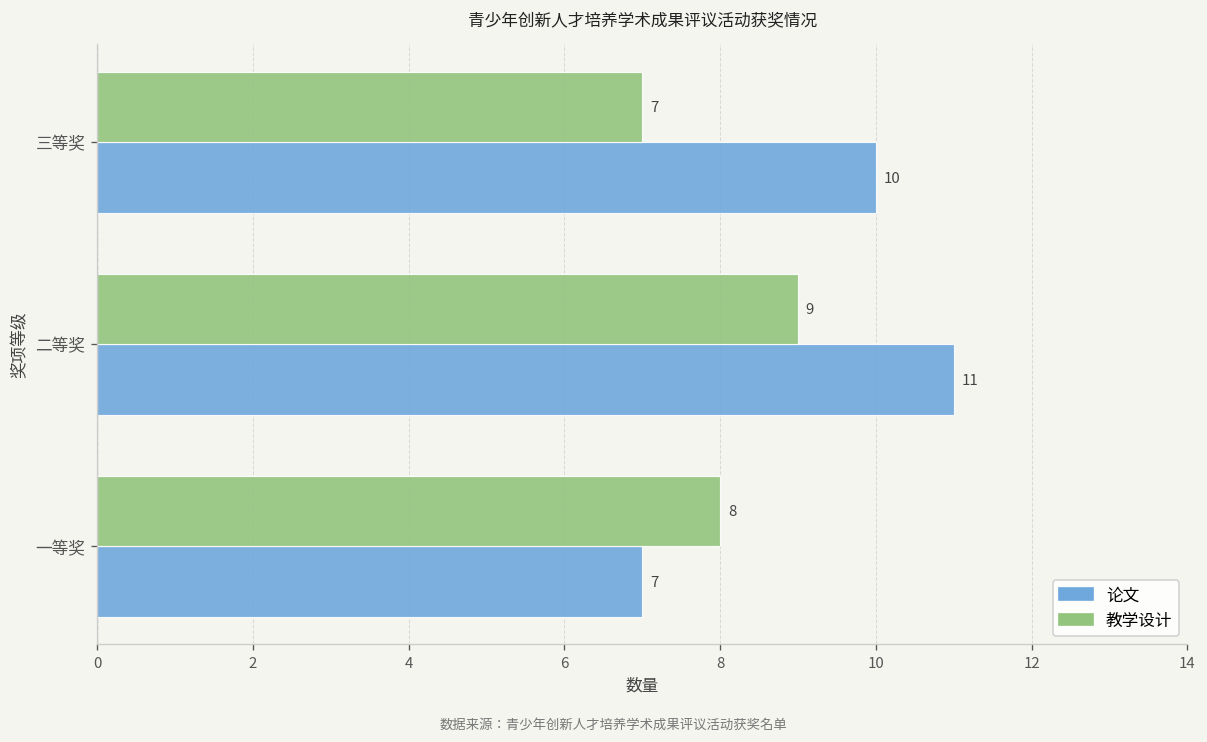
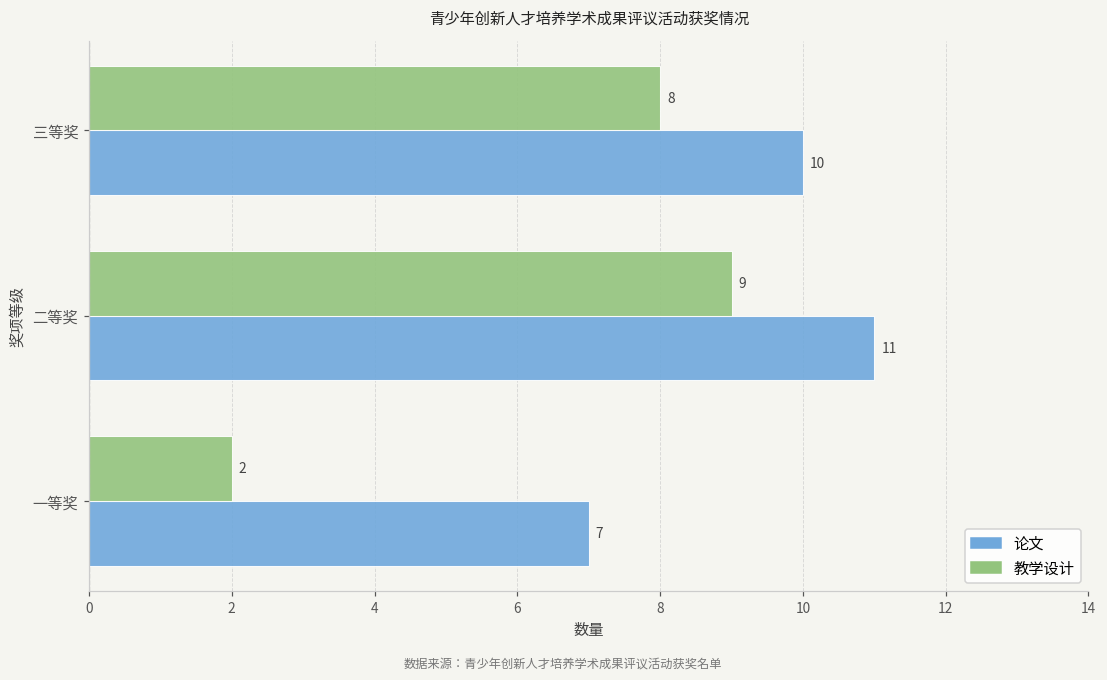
  {
    "论文": {
      "三等奖": 10,
      "二等奖": 11,
      "一等奖": 7
    },
    "教学设计": {
-     "三等奖": 7,
+     "三等奖": 8,
      "二等奖": 9,
-     "一等奖": 8
+     "一等奖": 2
    }
  }
